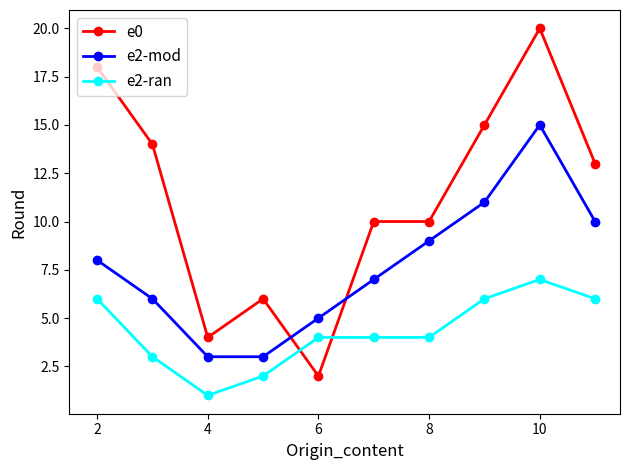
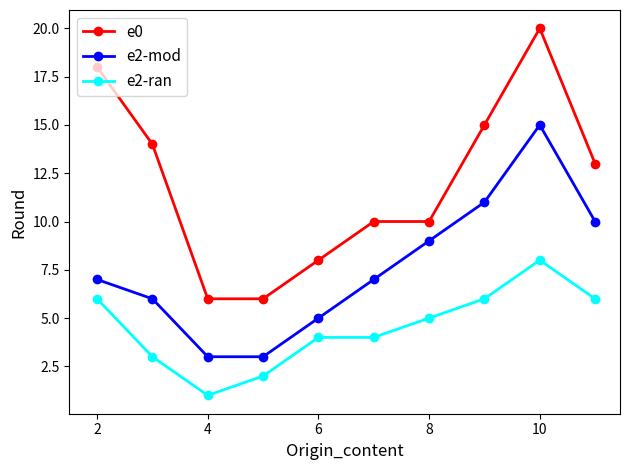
  {
    "e0": {
-     "4": 4,
-     "6": 2,
+     "4": 6,
+     "6": 8,
      "8": 10,
      "10": 20
    },
    "e2-mod": {
-     "2": 8,
+     "2": 7,
      "4": 3,
      "6": 5,
      "8": 9,
      "10": 15
    },
    "e2-ran": {
      "2": 6,
      "4": 1,
      "6": 4,
-     "8": 4,
-     "10": 7
+     "8": 5,
+     "10": 8
    }
  }
